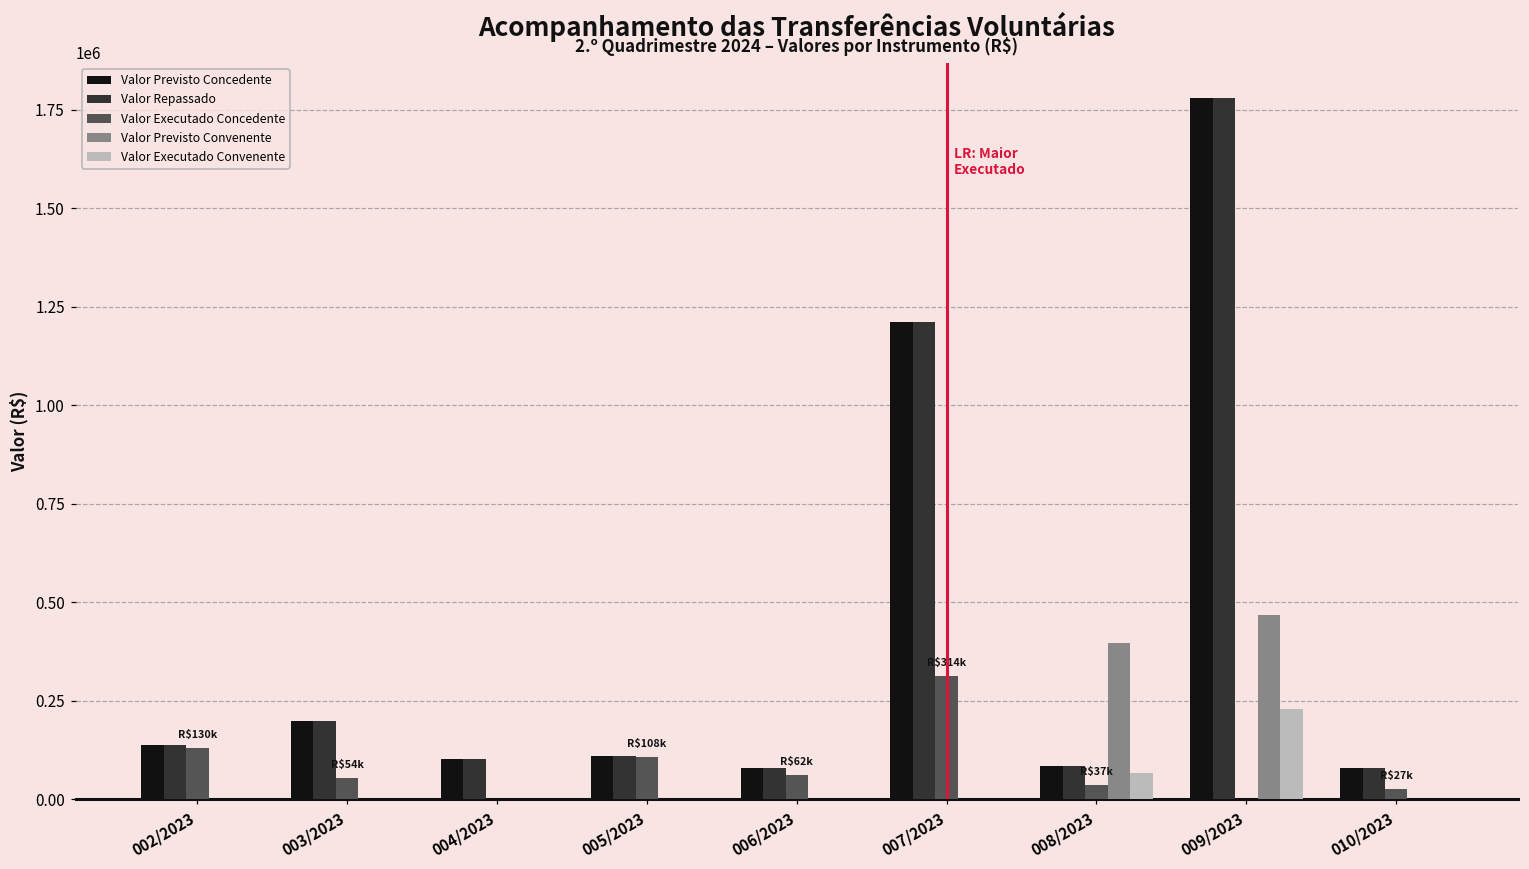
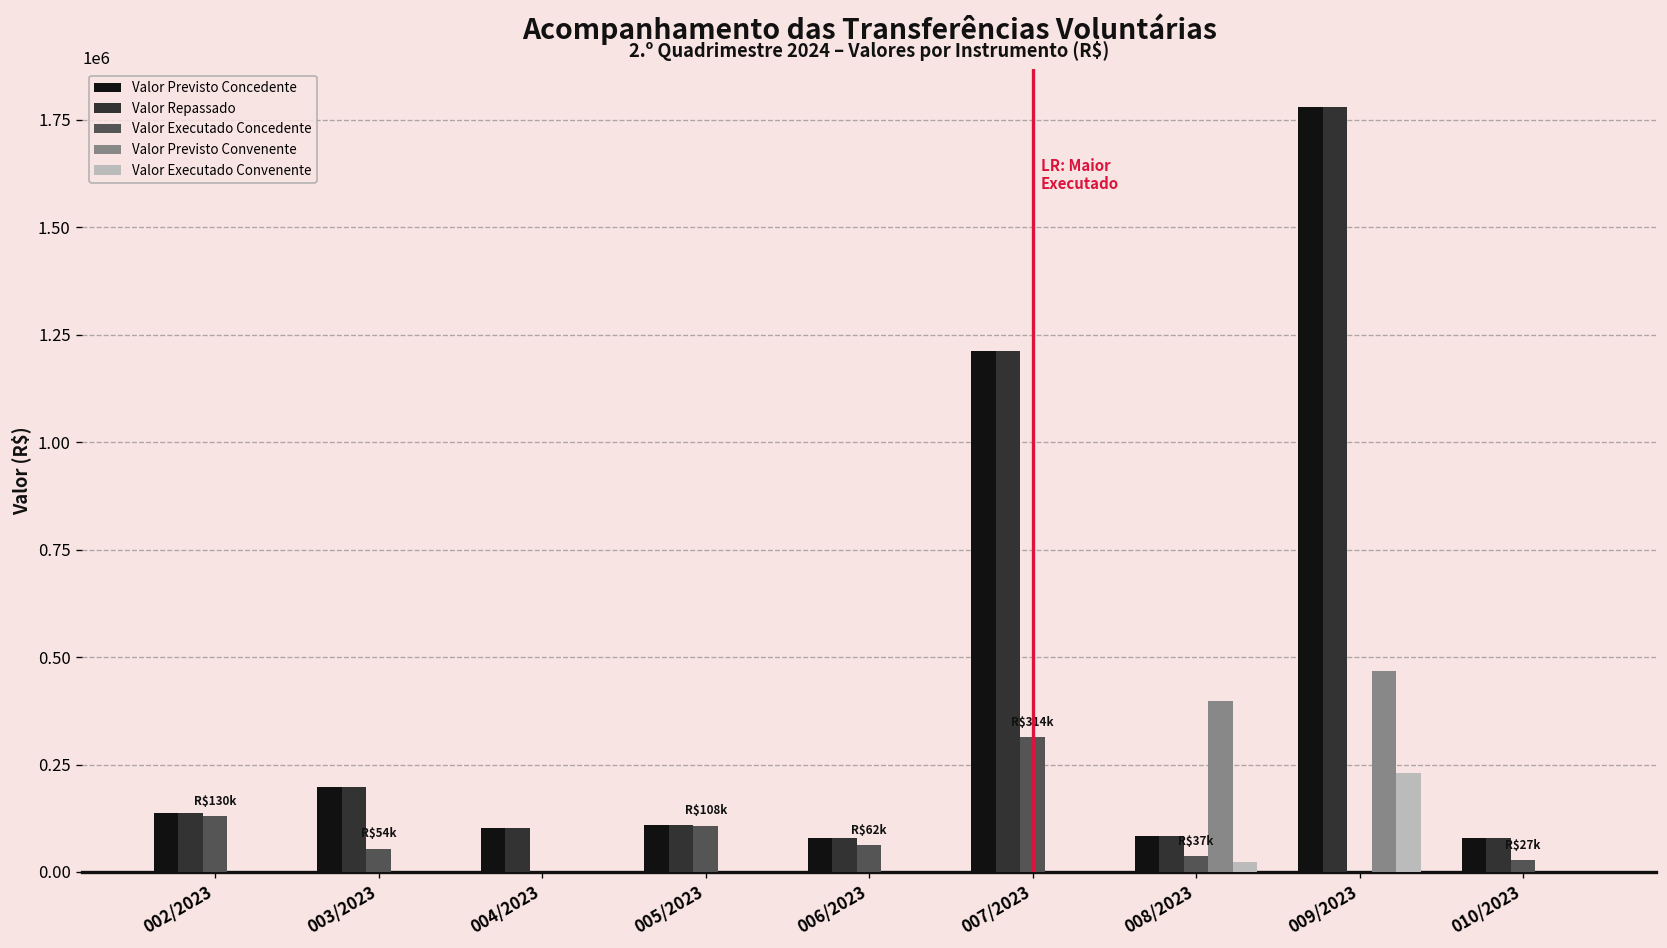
  {
    "Valor Previsto Convenente": {
      "002/2023": 0,
      "003/2023": 0,
      "004/2023": 0,
      "005/2023": 0,
      "006/2023": 0,
      "007/2023": 0,
      "008/2023": 400000,
      "009/2023": 470000,
      "010/2023": 0
    },
    "Valor Executado Convenente": {
      "002/2023": 0,
      "003/2023": 0,
      "004/2023": 0,
      "005/2023": 0,
      "006/2023": 0,
      "007/2023": 0,
-     "008/2023": 70000,
+     "008/2023": 20000,
      "009/2023": 230000,
      "010/2023": 0
    }
  }
